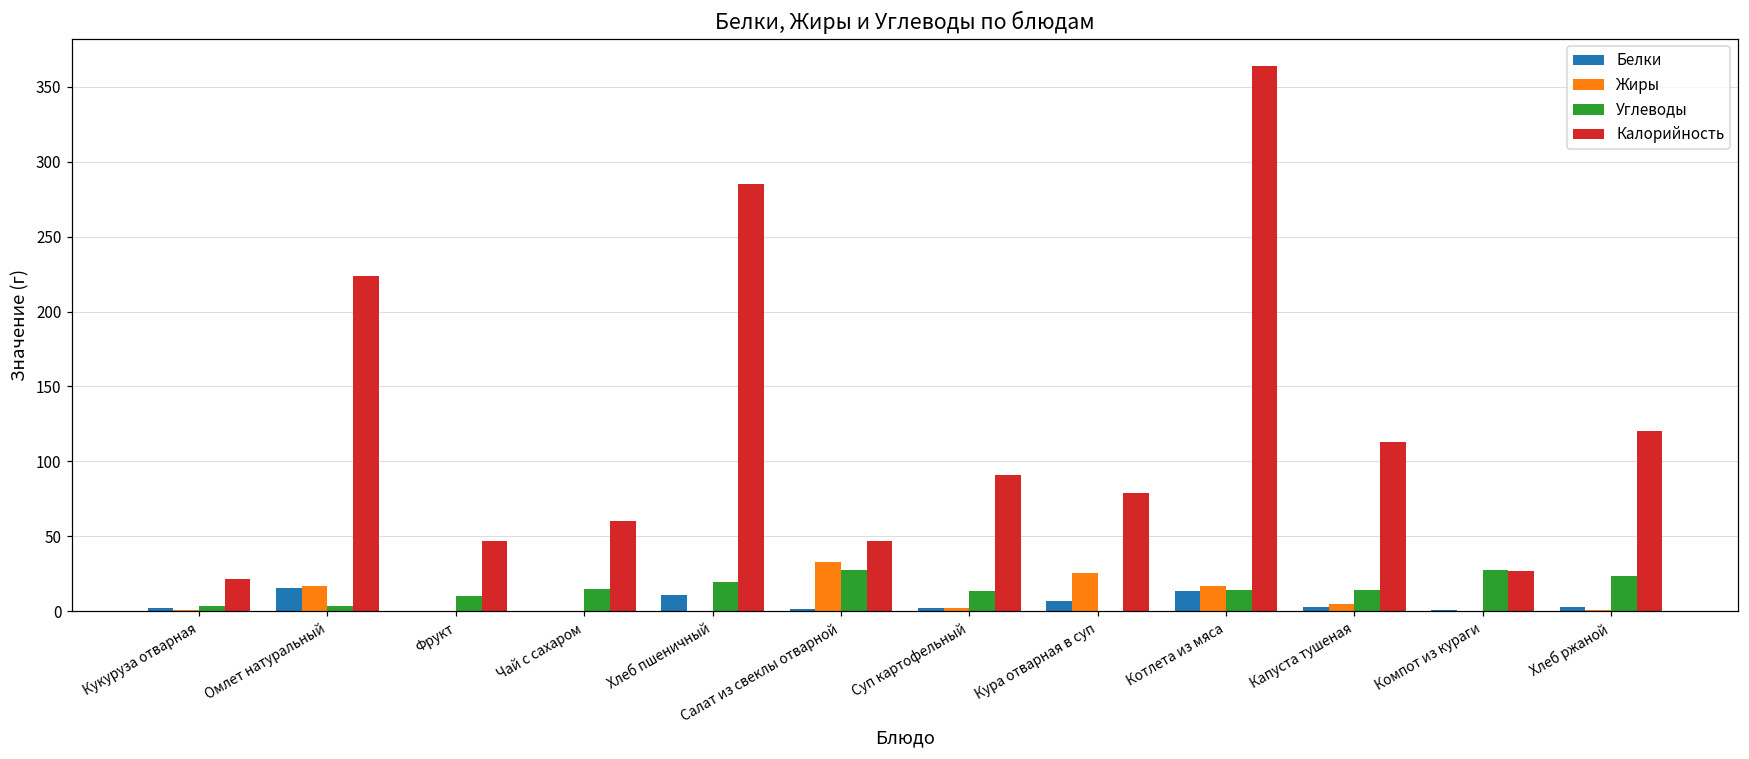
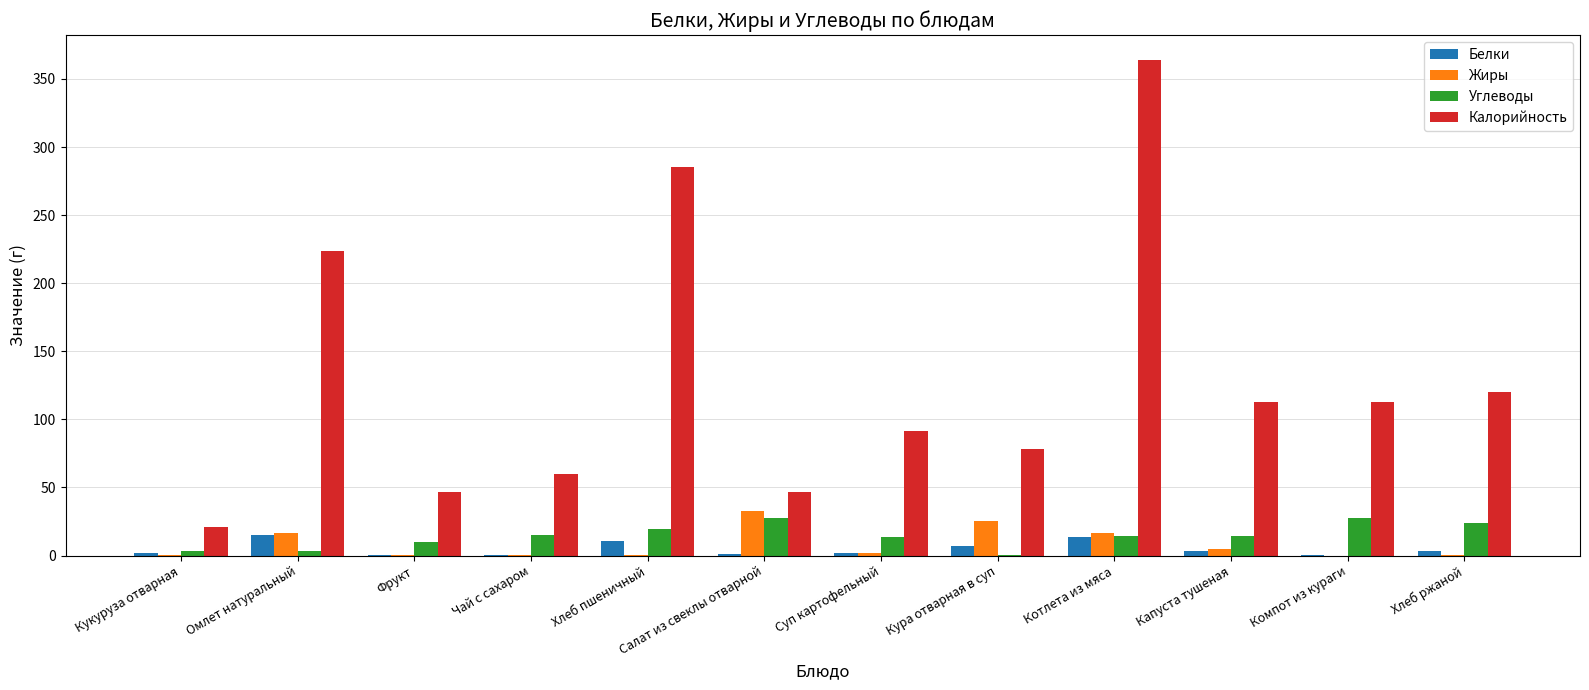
  {
    "Белки": {
      "Омлет натуральный": 15,
      "Хлеб пшеничный": 11,
      "Суп картофельный": 2,
      "Кура отварная в суп": 7,
      "Котлета из мяса": 13,
      "Капуста тушеная": 3,
      "Хлеб ржаной": 3
    },
    "Жиры": {
      "Омлет натуральный": 17,
      "Салат из свеклы отварной": 33,
      "Суп картофельный": 2,
      "Кура отварная в суп": 25,
      "Котлета из мяса": 17,
      "Капуста тушеная": 5
    },
    "Углеводы": {
      "Кукуруза отварная": 3,
      "Омлет натуральный": 3,
      "Фрукт": 10,
      "Чай с сахаром": 15,
      "Хлеб пшеничный": 19,
      "Салат из свеклы отварной": 28,
      "Суп картофельный": 14,
      "Котлета из мяса": 14,
      "Капуста тушеная": 14,
      "Компот из кураги": 28,
      "Хлеб ржаной": 24
    },
    "Калорийность": {
      "Кукуруза отварная": 21,
      "Омлет натуральный": 224,
      "Фрукт": 47,
      "Чай с сахаром": 60,
      "Хлеб пшеничный": 285,
      "Салат из свеклы отварной": 47,
      "Суп картофельный": 91,
      "Кура отварная в суп": 79,
      "Котлета из мяса": 364,
      "Капуста тушеная": 113,
-     "Компот из кураги": 27,
+     "Компот из кураги": 113,
      "Хлеб ржаной": 120
    }
  }
